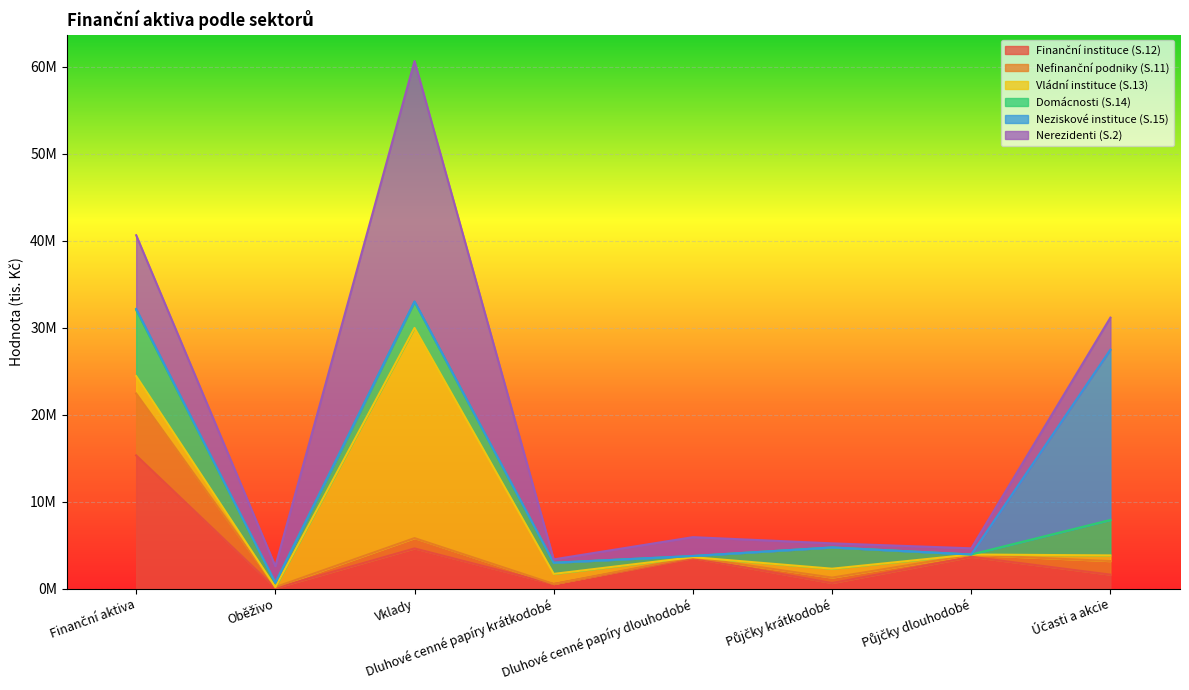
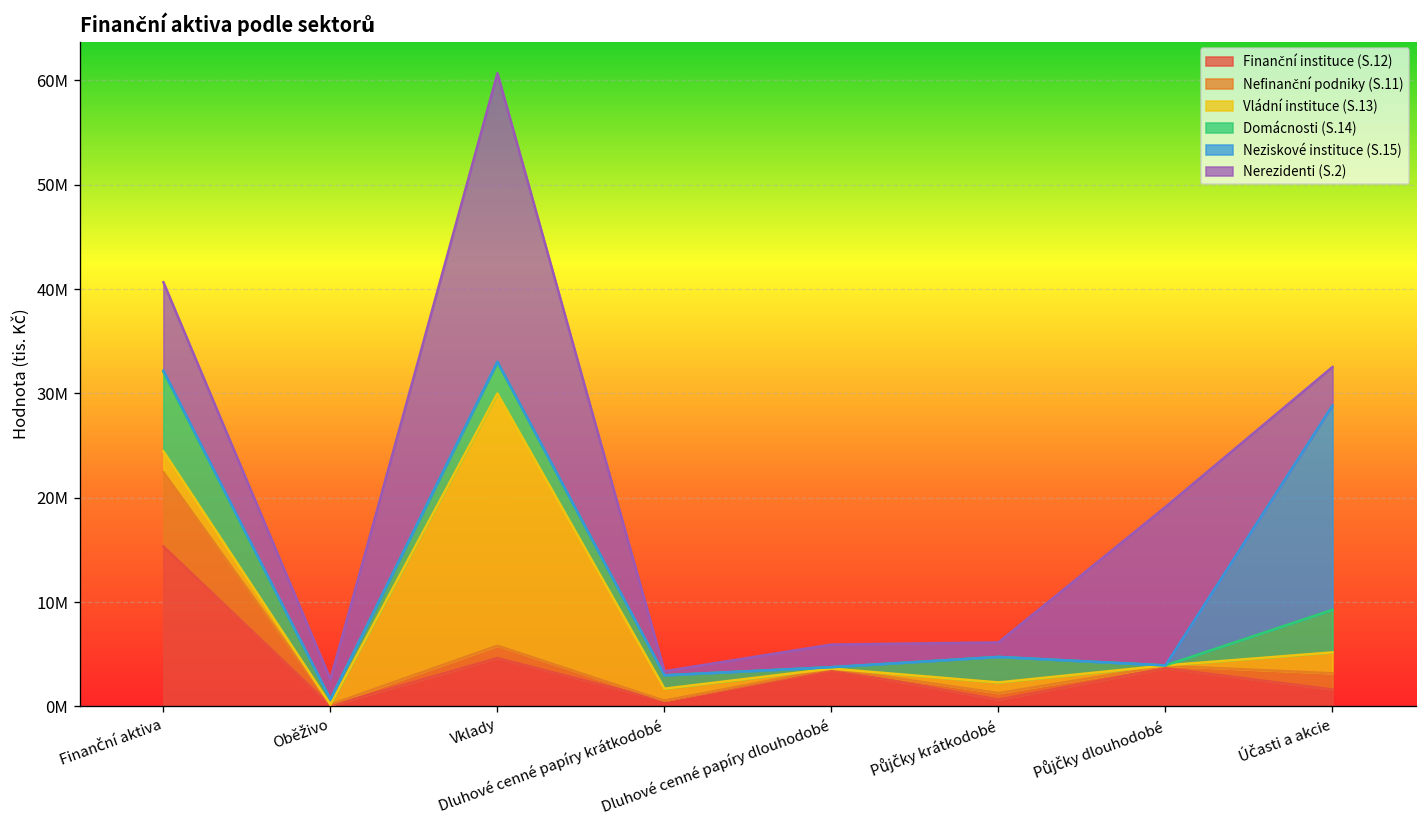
  {
    "Vládní instituce (S.13)": {
      "Finanční aktiva": 2000000,
      "Vklady": 24000000,
      "Dluhové cenné papíry krátkodobé": 1000000,
      "Půjčky krátkodobé": 1000000,
-     "Účasti a akcie": 1000000
+     "Účasti a akcie": 2000000
    },
    "Domácnosti (S.14)": {
      "Účasti a akcie": 4000000
    },
    "Neziskové instituce (S.15)": {
      "Účasti a akcie": 20000000
    },
    "Nerezidenti (S.2)": {
      "Finanční aktiva": 8000000,
      "Oběživo": 2000000,
      "Vklady": 28000000,
      "Dluhové cenné papíry krátkodobé": 0,
      "Dluhové cenné papíry dlouhodobé": 2000000,
-     "Půjčky krátkodobé": 0,
-     "Půjčky dlouhodobé": 1000000,
+     "Půjčky krátkodobé": 1000000,
+     "Půjčky dlouhodobé": 15000000,
      "Účasti a akcie": 4000000
    }
  }
